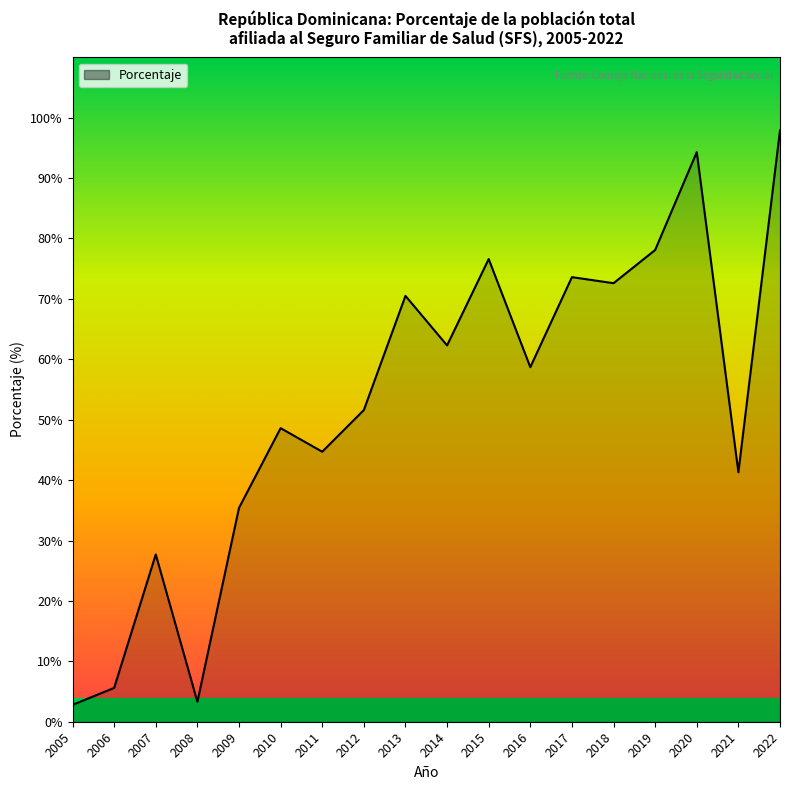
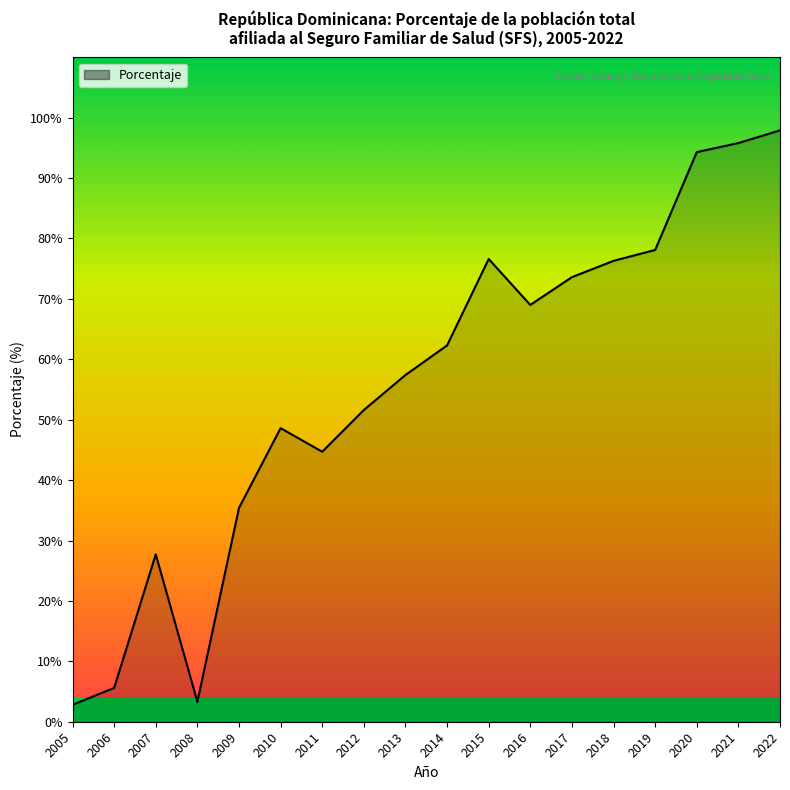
  {
    "2006": "6%",
    "2007": "28%",
    "2009": "35%",
    "2010": "49%",
    "2011": "45%",
    "2012": "52%",
-   "2013": "71%",
+   "2013": "57%",
    "2014": "62%",
    "2015": "77%",
-   "2016": "59%",
+   "2016": "69%",
    "2017": "74%",
-   "2018": "73%",
+   "2018": "76%",
    "2019": "78%",
    "2020": "94%",
-   "2021": "41%",
+   "2021": "96%",
    "2022": "98%"
  }
